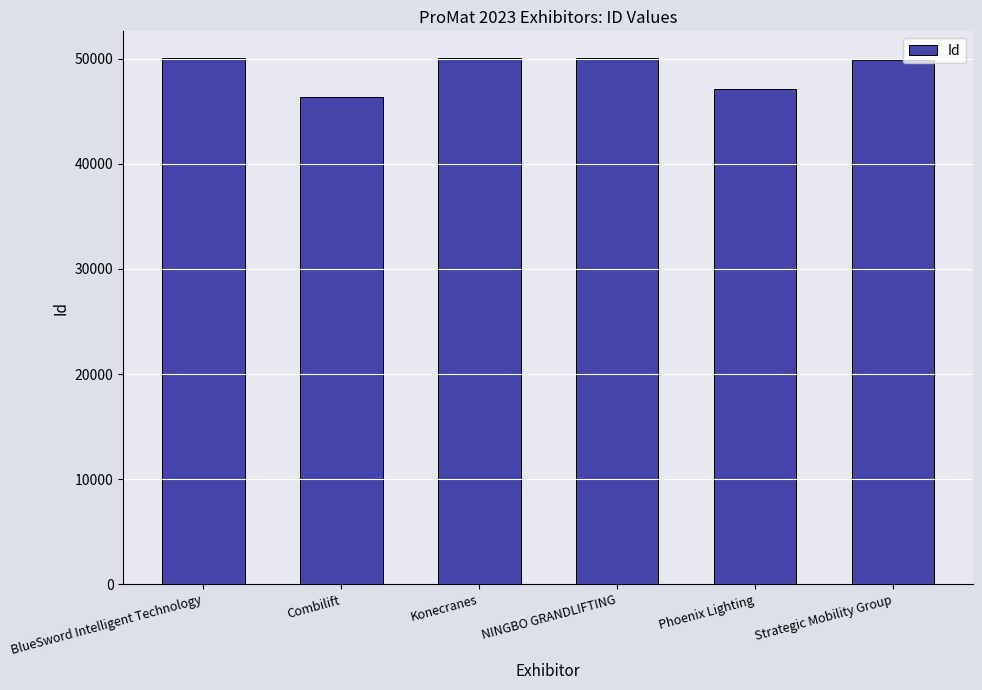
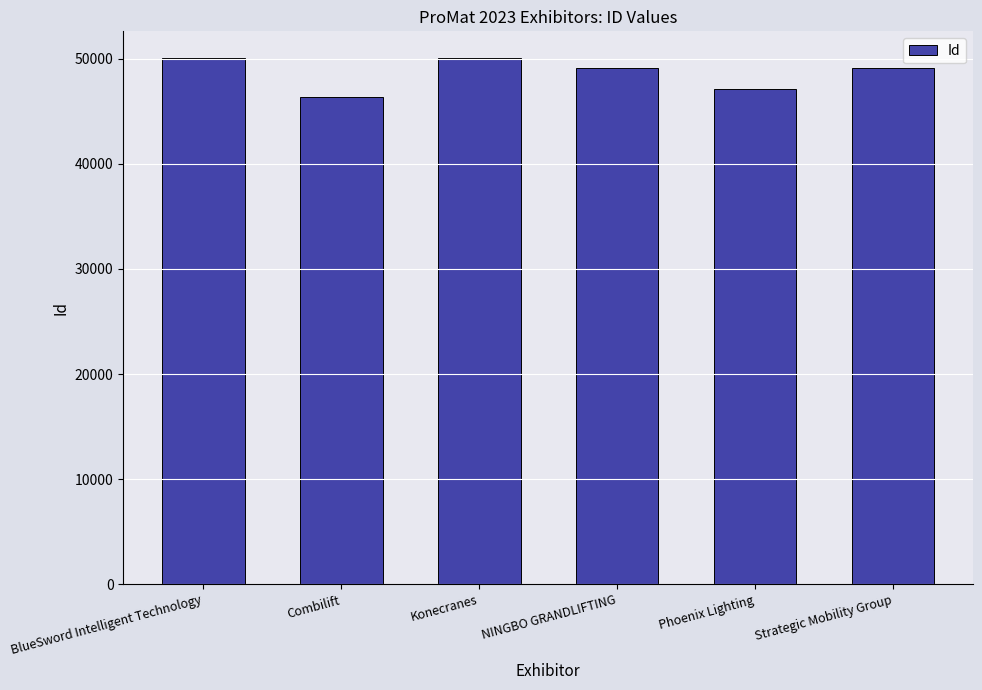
  {
    "BlueSword Intelligent Technology": 50100,
    "Combilift": 46300,
    "Konecranes": 50100,
-   "NINGBO GRANDLIFTING": 50000,
+   "NINGBO GRANDLIFTING": 49100,
    "Phoenix Lighting": 47100,
-   "Strategic Mobility Group": 49900
+   "Strategic Mobility Group": 49100
  }
